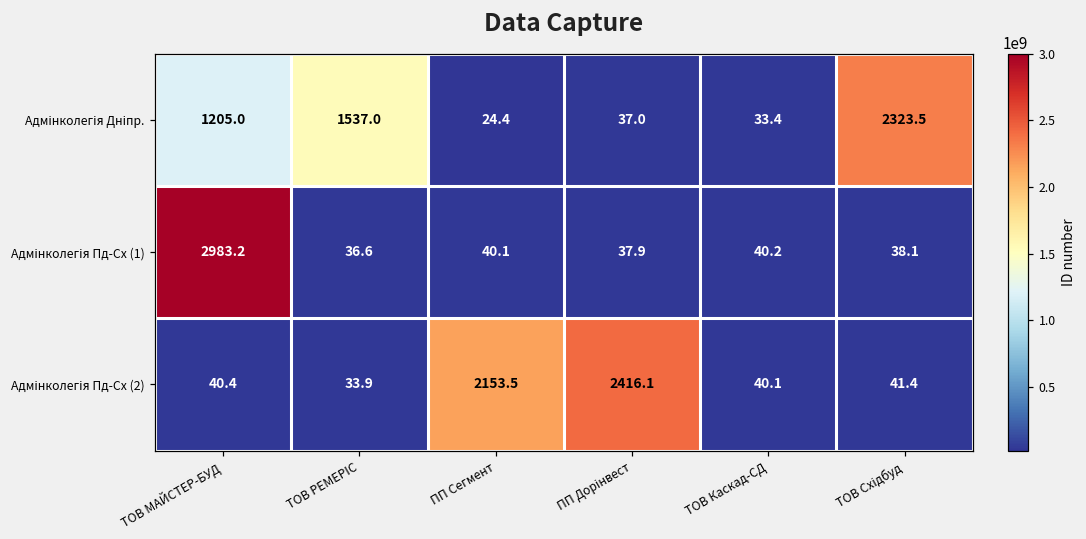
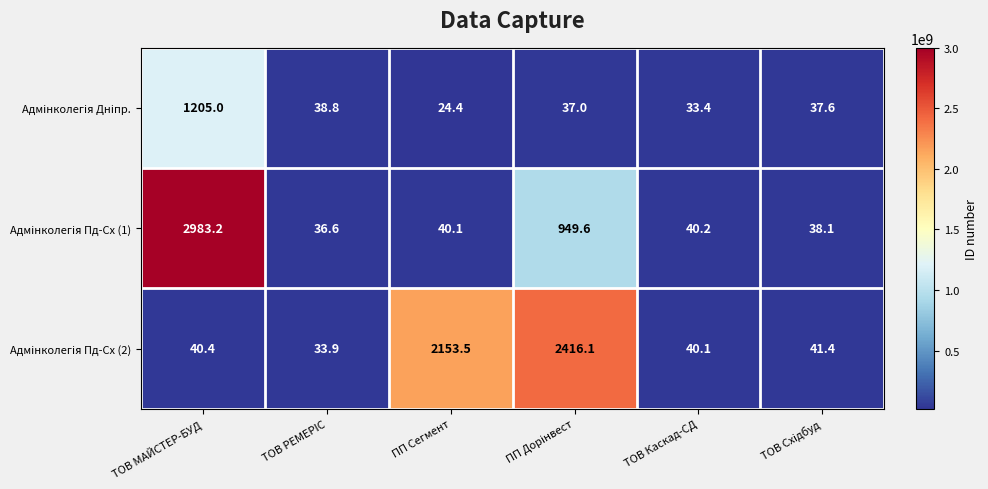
  {
    "Адмінколегія Дніпр.": {
      "ТОВ МАЙСТЕР-БУД": 1205.0,
-     "ТОВ РЕМЕРІС": 1537.0,
+     "ТОВ РЕМЕРІС": 38.8,
      "ПП Сегмент": 24.4,
      "ПП Дорінвест": 37.0,
      "ТОВ Каскад-СД": 33.4,
-     "ТОВ Східбуд": 2323.5
+     "ТОВ Східбуд": 37.6
    },
    "Адмінколегія Пд-Сх (1)": {
      "ТОВ МАЙСТЕР-БУД": 2983.2,
      "ТОВ РЕМЕРІС": 36.6,
      "ПП Сегмент": 40.1,
-     "ПП Дорінвест": 37.9,
+     "ПП Дорінвест": 949.6,
      "ТОВ Каскад-СД": 40.2,
      "ТОВ Східбуд": 38.1
    },
    "Адмінколегія Пд-Сх (2)": {
      "ТОВ МАЙСТЕР-БУД": 40.4,
      "ТОВ РЕМЕРІС": 33.9,
      "ПП Сегмент": 2153.5,
      "ПП Дорінвест": 2416.1,
      "ТОВ Каскад-СД": 40.1,
      "ТОВ Східбуд": 41.4
    }
  }
